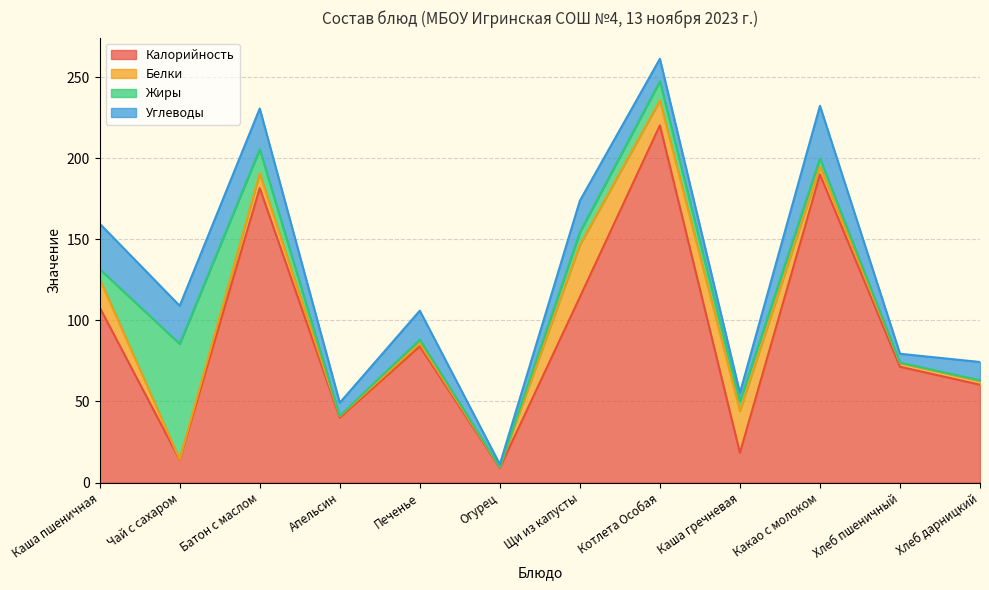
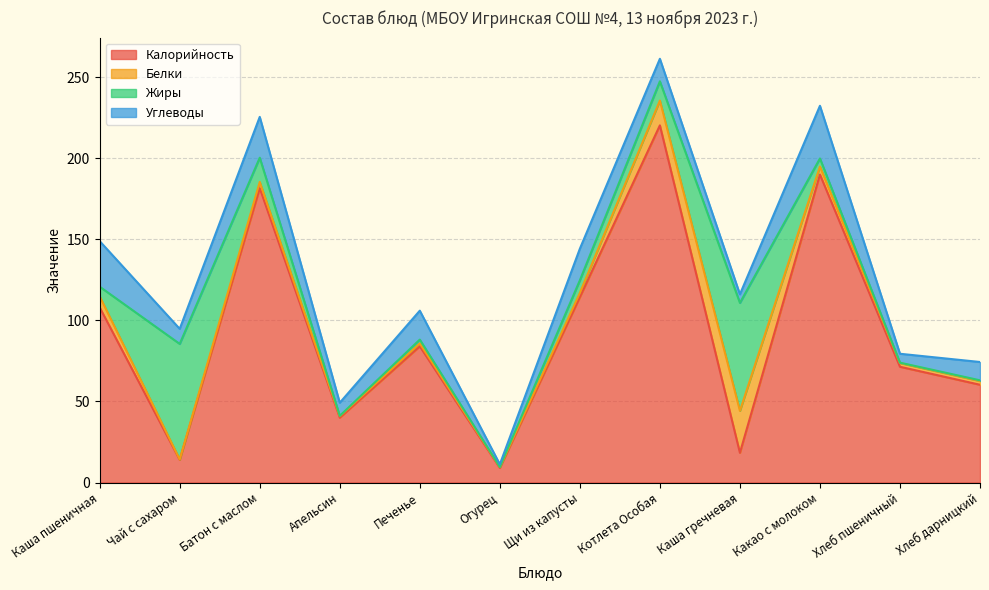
  {
    "Калорийность": {
      "Каша пшеничная": 108,
      "Батон с маслом": 182,
      "Печенье": 84,
      "Щи из капусты": 114,
      "Котлета Особая": 220,
      "Каша гречневая": 18,
      "Какао с молоком": 190,
      "Хлеб пшеничный": 71,
      "Хлеб дарницкий": 60
    },
    "Белки": {
-     "Каша пшеничная": 18,
-     "Батон с маслом": 9,
+     "Каша пшеничная": 7,
+     "Батон с маслом": 4,
      "Печенье": 2,
-     "Щи из капусты": 32,
+     "Щи из капусты": 3,
      "Котлета Особая": 15,
      "Каша гречневая": 26,
      "Какао с молоком": 5
    },
    "Жиры": {
      "Каша пшеничная": 6,
      "Чай с сахаром": 71,
      "Батон с маслом": 15,
      "Печенье": 2,
      "Щи из капусты": 8,
      "Котлета Особая": 12,
-     "Каша гречневая": 6,
+     "Каша гречневая": 67,
      "Какао с молоком": 5
    },
    "Углеводы": {
      "Каша пшеничная": 28,
-     "Чай с сахаром": 24,
+     "Чай с сахаром": 9,
      "Батон с маслом": 25,
      "Апельсин": 8,
      "Печенье": 18,
      "Огурец": 2,
      "Щи из капусты": 19,
      "Котлета Особая": 14,
      "Каша гречневая": 5,
      "Какао с молоком": 33,
      "Хлеб пшеничный": 6,
      "Хлеб дарницкий": 11
    }
  }
